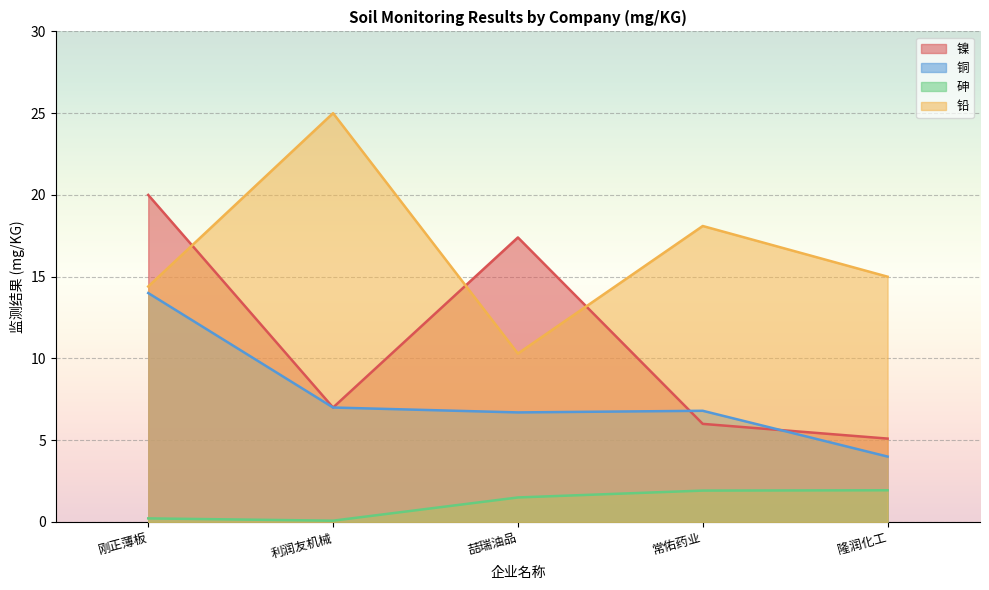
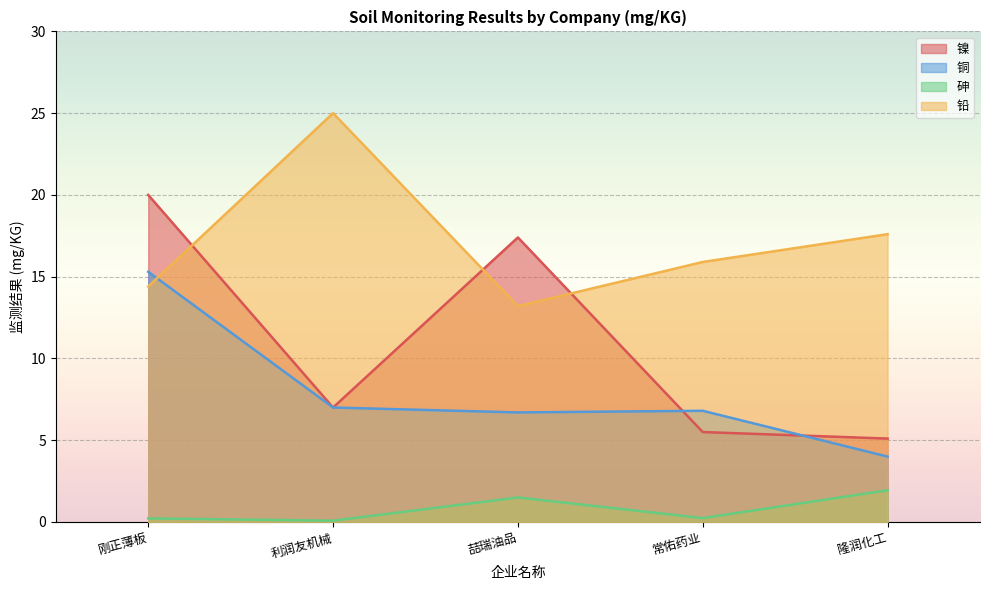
  {
    "镍": {
      "刚正薄板": 20.0,
      "喆瑞油品": 17.4,
-     "常佑药业": 6.0,
+     "常佑药业": 5.5,
      "隆润化工": 5.1
    },
    "铜": {
-     "刚正薄板": 14.0,
+     "刚正薄板": 15.3,
      "喆瑞油品": 6.7,
      "常佑药业": 6.8,
      "隆润化工": 4.0
    },
    "砷": {
      "刚正薄板": 0.2,
      "利润友机械": 0.1,
      "喆瑞油品": 1.5,
-     "常佑药业": 1.9,
+     "常佑药业": 0.2,
      "隆润化工": 1.9
    },
    "铅": {
      "刚正薄板": 14.4,
      "利润友机械": 25.0,
-     "喆瑞油品": 10.3,
-     "常佑药业": 18.1,
-     "隆润化工": 15.0
+     "喆瑞油品": 13.2,
+     "常佑药业": 15.9,
+     "隆润化工": 17.6
    }
  }
